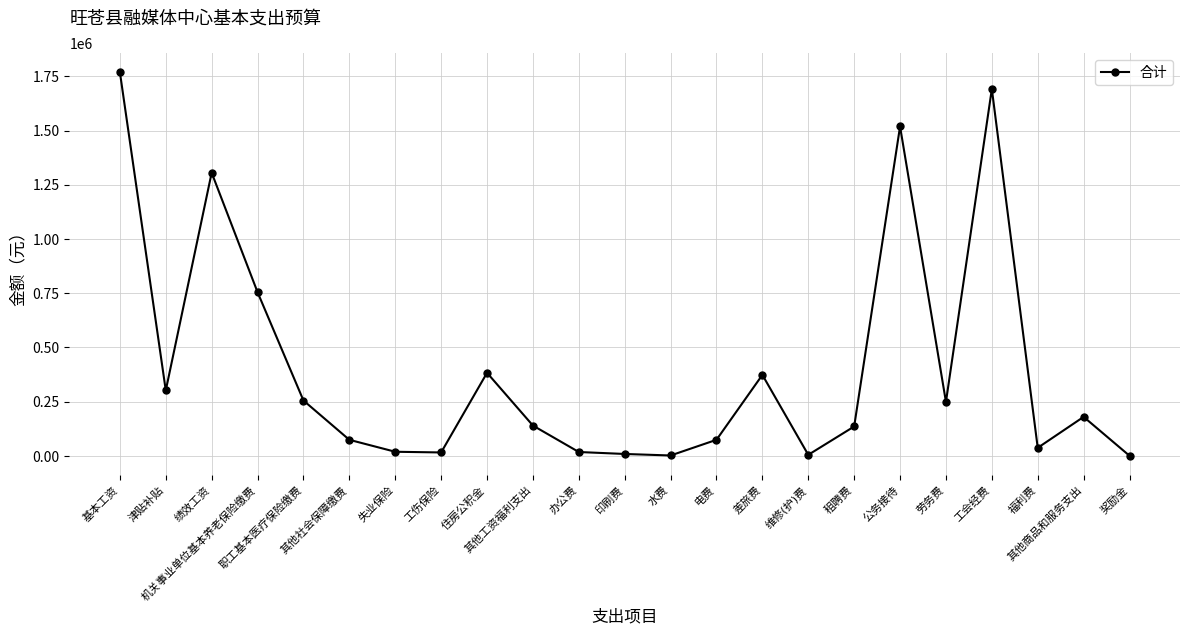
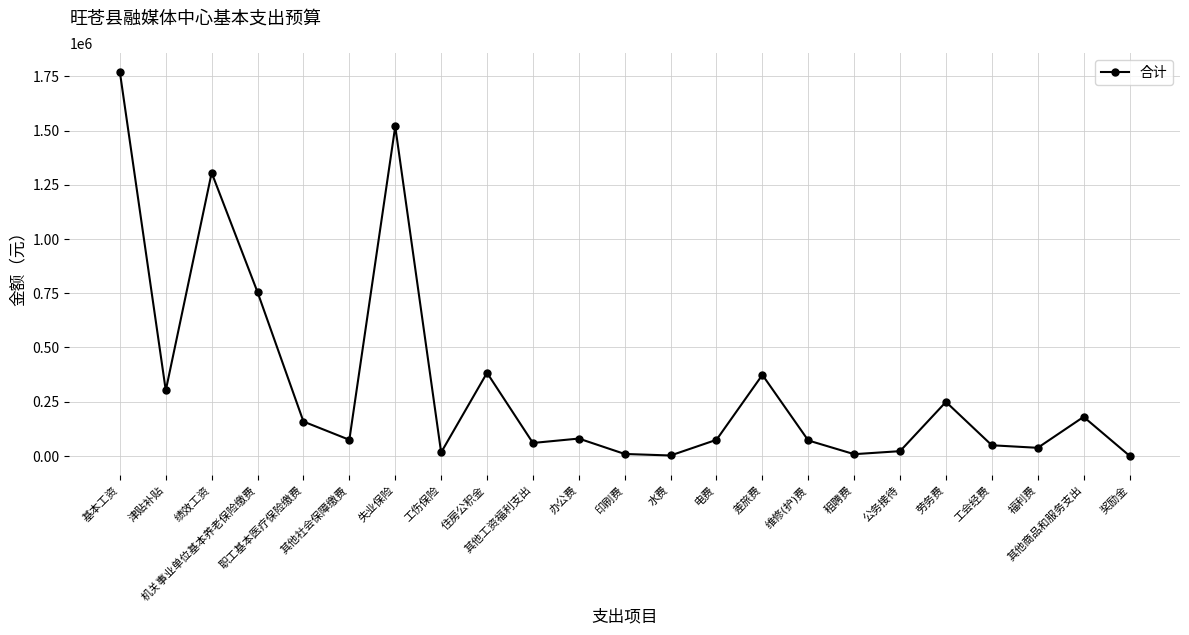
  {
    "基本工资": 1770000,
    "津贴补贴": 300000,
    "绩效工资": 1310000,
    "机关事业单位基本养老保险缴费": 750000,
-   "职工基本医疗保险缴费": 260000,
+   "职工基本医疗保险缴费": 160000,
    "其他社会保障缴费": 70000,
-   "失业保险": 20000,
+   "失业保险": 1520000,
    "工伤保险": 20000,
    "住房公积金": 380000,
-   "其他工资福利支出": 140000,
-   "办公费": 20000,
+   "其他工资福利支出": 60000,
+   "办公费": 80000,
    "印刷费": 10000,
    "水费": 0,
    "电费": 70000,
    "差旅费": 370000,
-   "维修(护)费": 10000,
-   "租聘费": 140000,
-   "公务接待": 1520000,
+   "维修(护)费": 70000,
+   "租聘费": 10000,
+   "公务接待": 20000,
    "劳务费": 250000,
-   "工会经费": 1690000,
+   "工会经费": 50000,
    "福利费": 40000,
    "其他商品和服务支出": 180000,
    "奖励金": 0
  }
